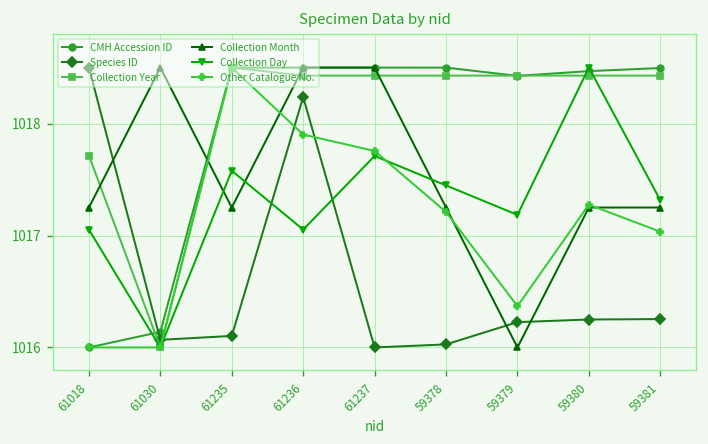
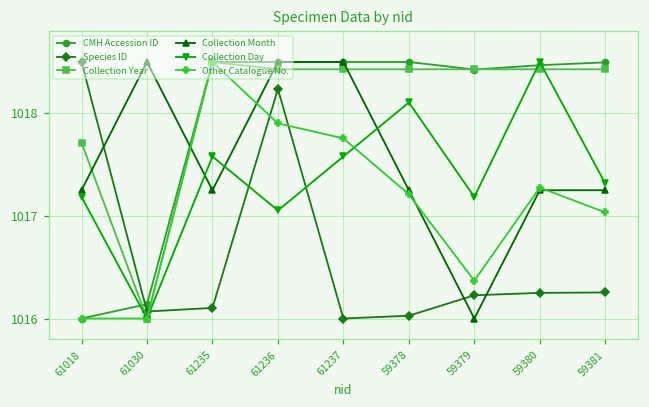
  {
    "Collection Day": {
-     "61018": 1017.1,
+     "61018": 1017.2,
      "61235": 1017.6,
      "61236": 1017.1,
-     "61237": 1017.7,
-     "59378": 1017.4,
+     "61237": 1017.6,
+     "59378": 1018.1,
      "59379": 1017.2,
      "59380": 1018.5,
      "59381": 1017.3
    }
  }
